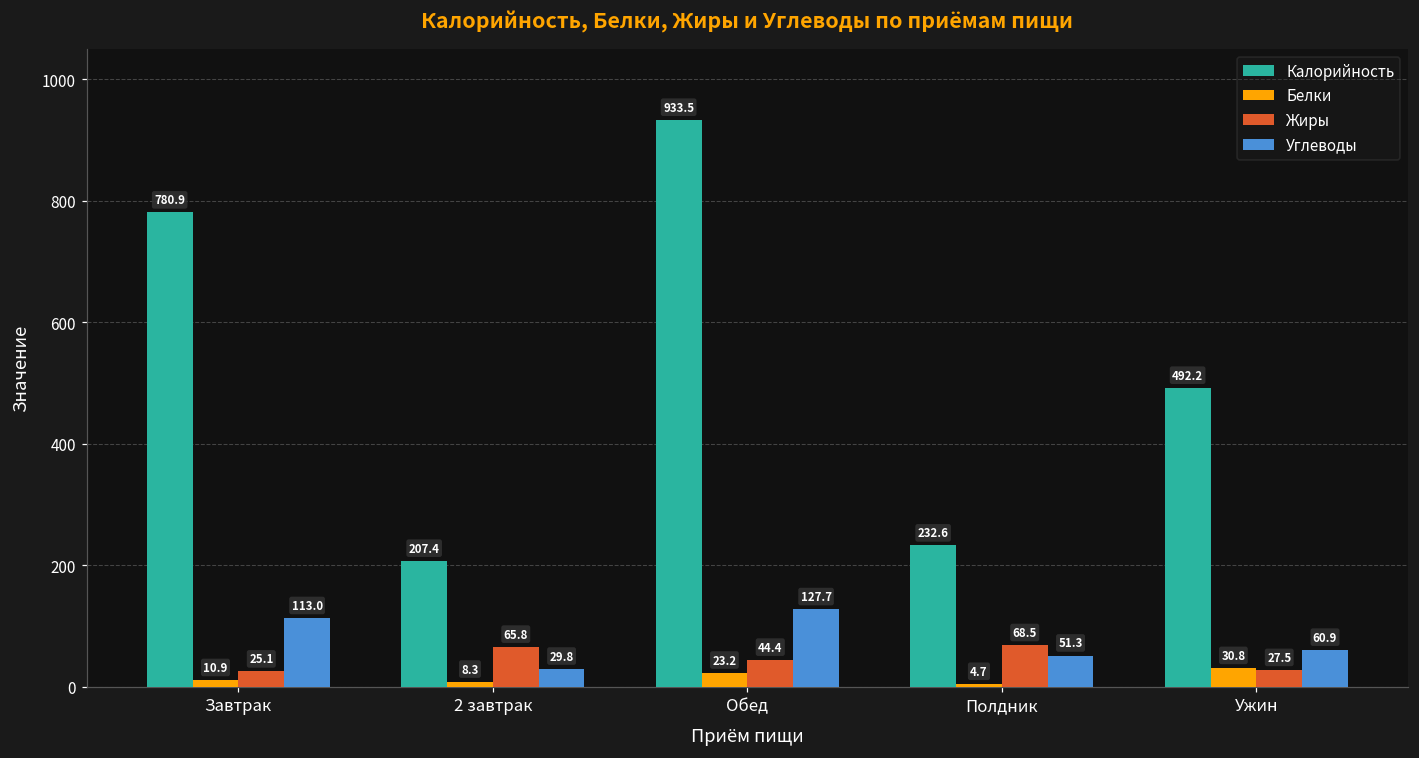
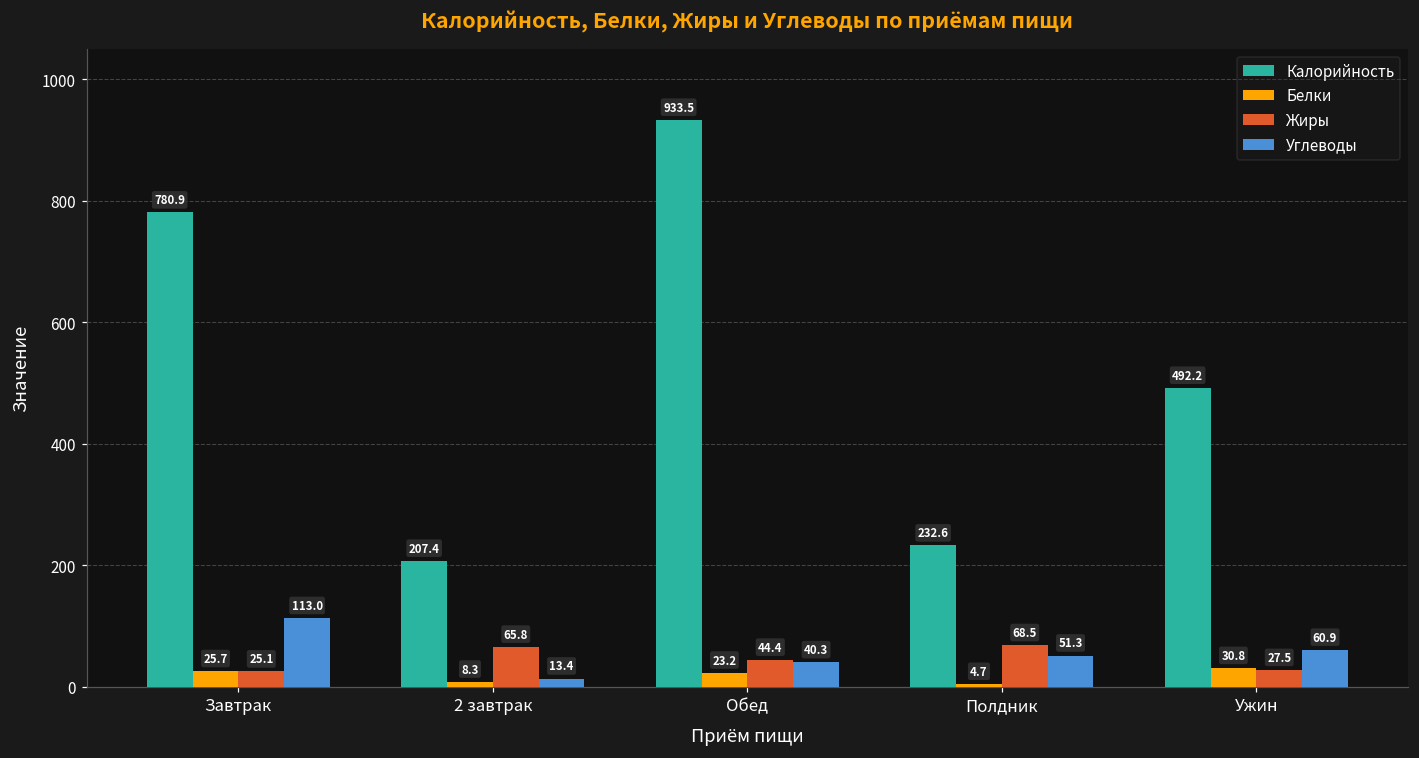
  {
    "Белки": {
-     "Завтрак": 10.9
+     "Завтрак": 25.7
    },
    "Углеводы": {
-     "2 завтрак": 29.8,
-     "Обед": 127.7
+     "2 завтрак": 13.4,
+     "Обед": 40.3
    }
  }
